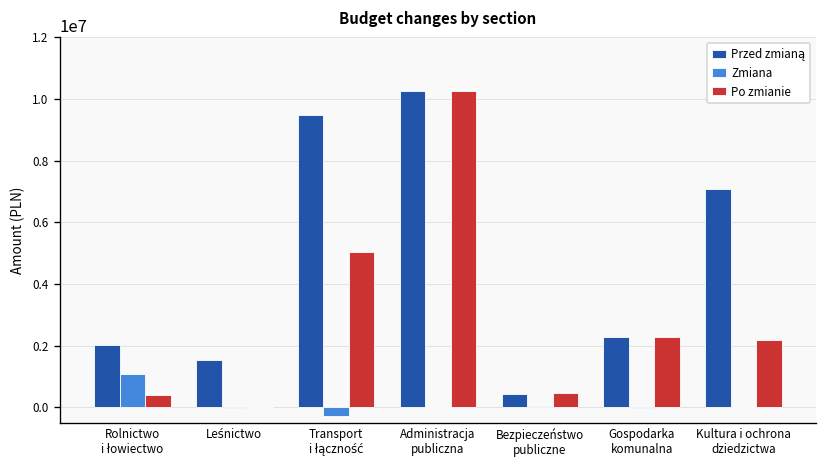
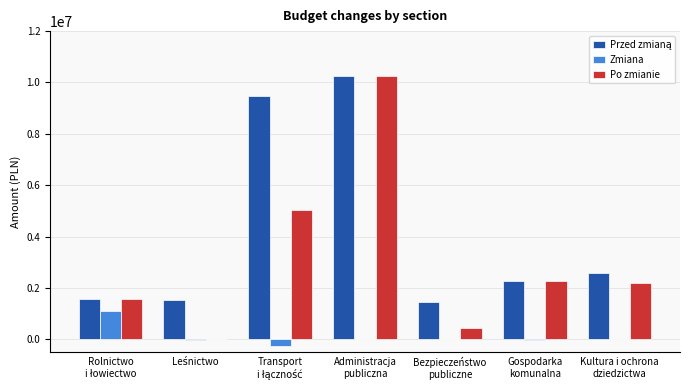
  {
    "Przed zmianą": {
-     "Rolnictwo i łowiectwo": 2000000,
+     "Rolnictwo i łowiectwo": 1600000,
      "Leśnictwo": 1500000,
      "Transport i łączność": 9500000,
      "Administracja publiczna": 10300000,
-     "Bezpieczeństwo publiczne": 400000,
+     "Bezpieczeństwo publiczne": 1400000,
      "Gospodarka komunalna": 2300000,
-     "Kultura i ochrona dziedzictwa": 7100000
+     "Kultura i ochrona dziedzictwa": 2600000
    },
    "Zmiana": {
      "Rolnictwo i łowiectwo": 1100000,
      "Transport i łączność": -300000
    },
    "Po zmianie": {
-     "Rolnictwo i łowiectwo": 400000,
+     "Rolnictwo i łowiectwo": 1600000,
      "Transport i łączność": 5000000,
      "Administracja publiczna": 10300000,
      "Bezpieczeństwo publiczne": 500000,
      "Gospodarka komunalna": 2300000,
      "Kultura i ochrona dziedzictwa": 2200000
    }
  }
